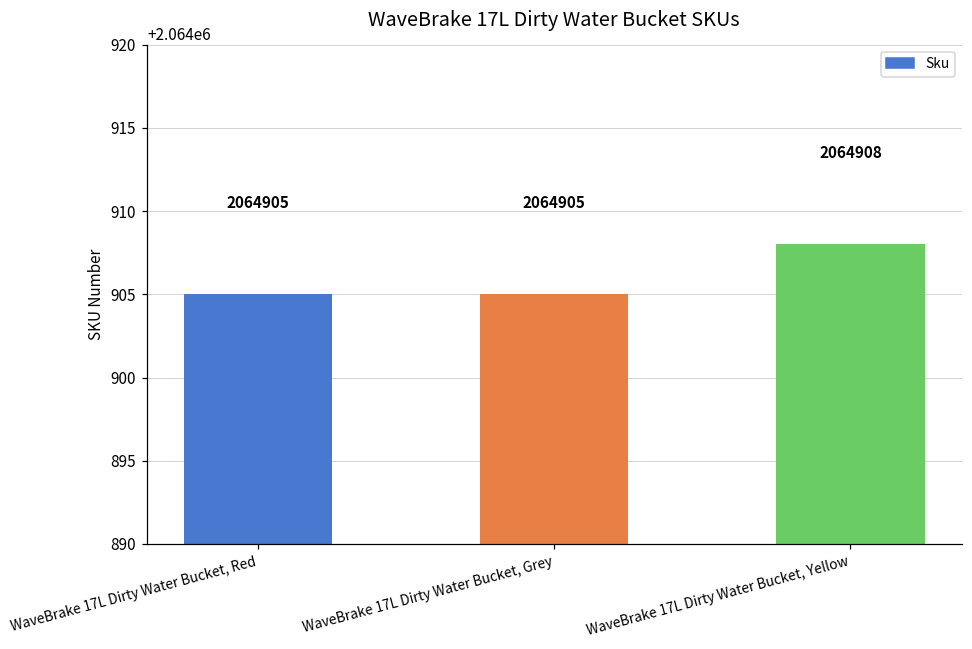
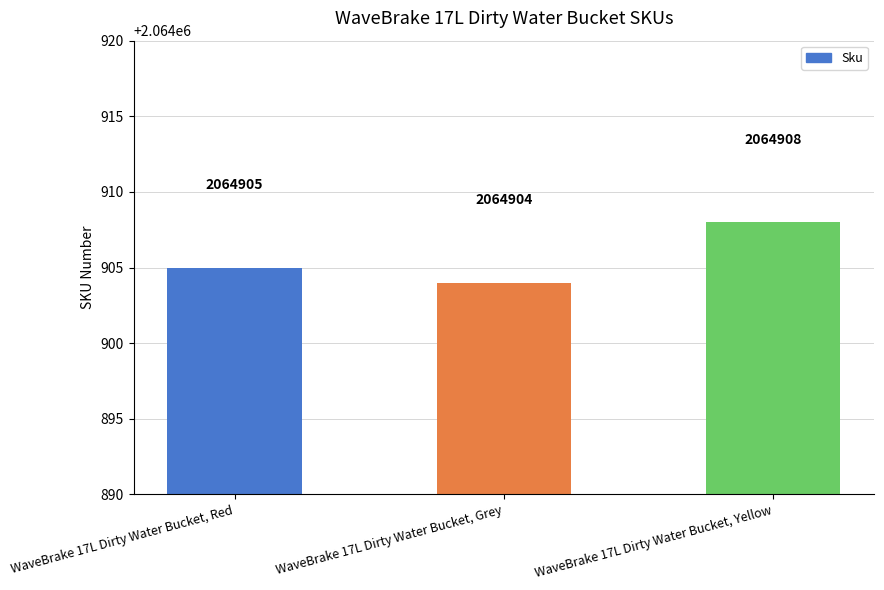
  {
-   "WaveBrake 17L Dirty Water Bucket, Grey": 2064905
+   "WaveBrake 17L Dirty Water Bucket, Grey": 2064904
  }
